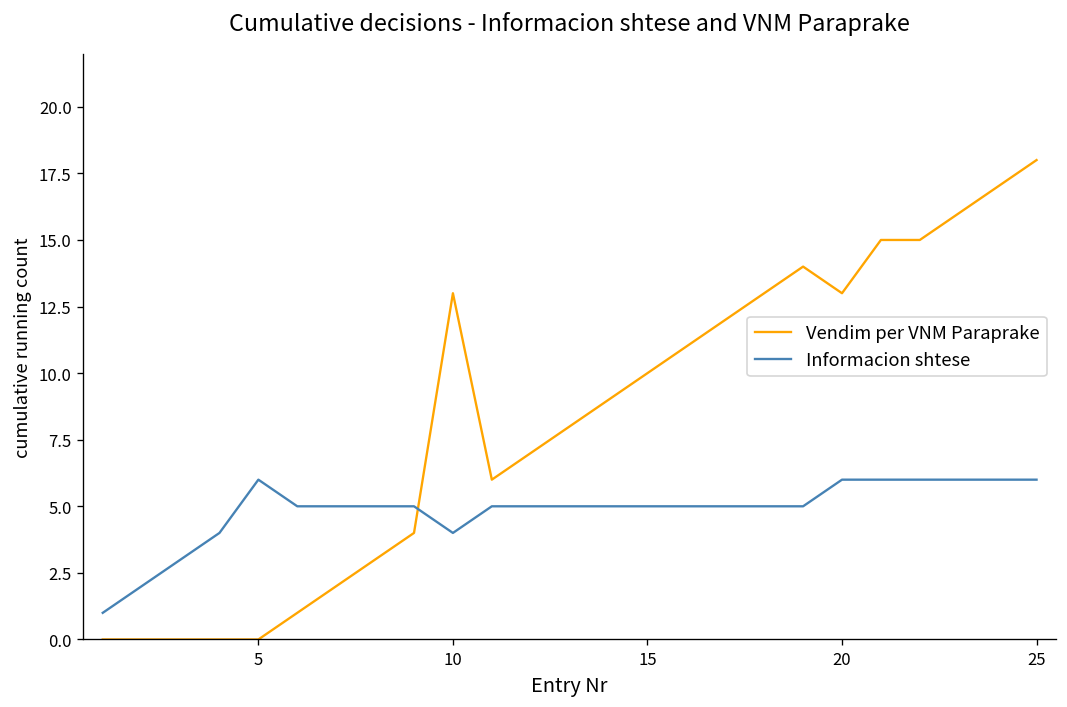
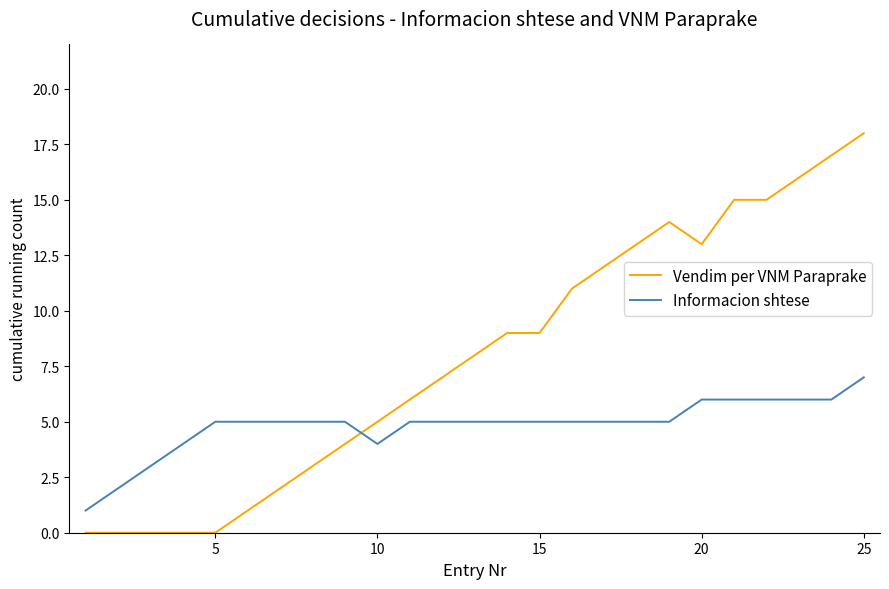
  {
    "Vendim per VNM Paraprake": {
      "5": 0,
-     "10": 13,
-     "15": 10,
+     "10": 5,
+     "15": 9,
      "20": 13,
      "25": 18
    },
    "Informacion shtese": {
-     "5": 6,
+     "5": 5,
      "10": 4,
      "15": 5,
      "20": 6,
-     "25": 6
+     "25": 7
    }
  }
